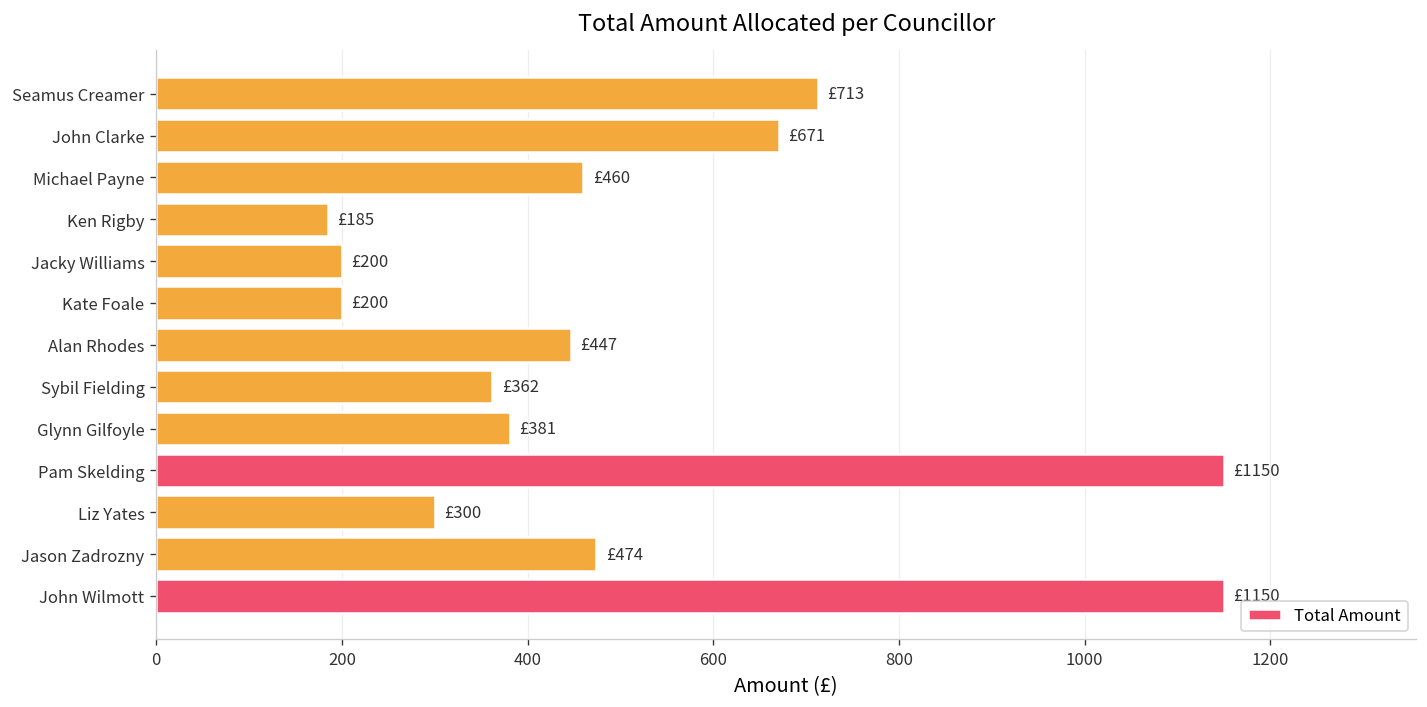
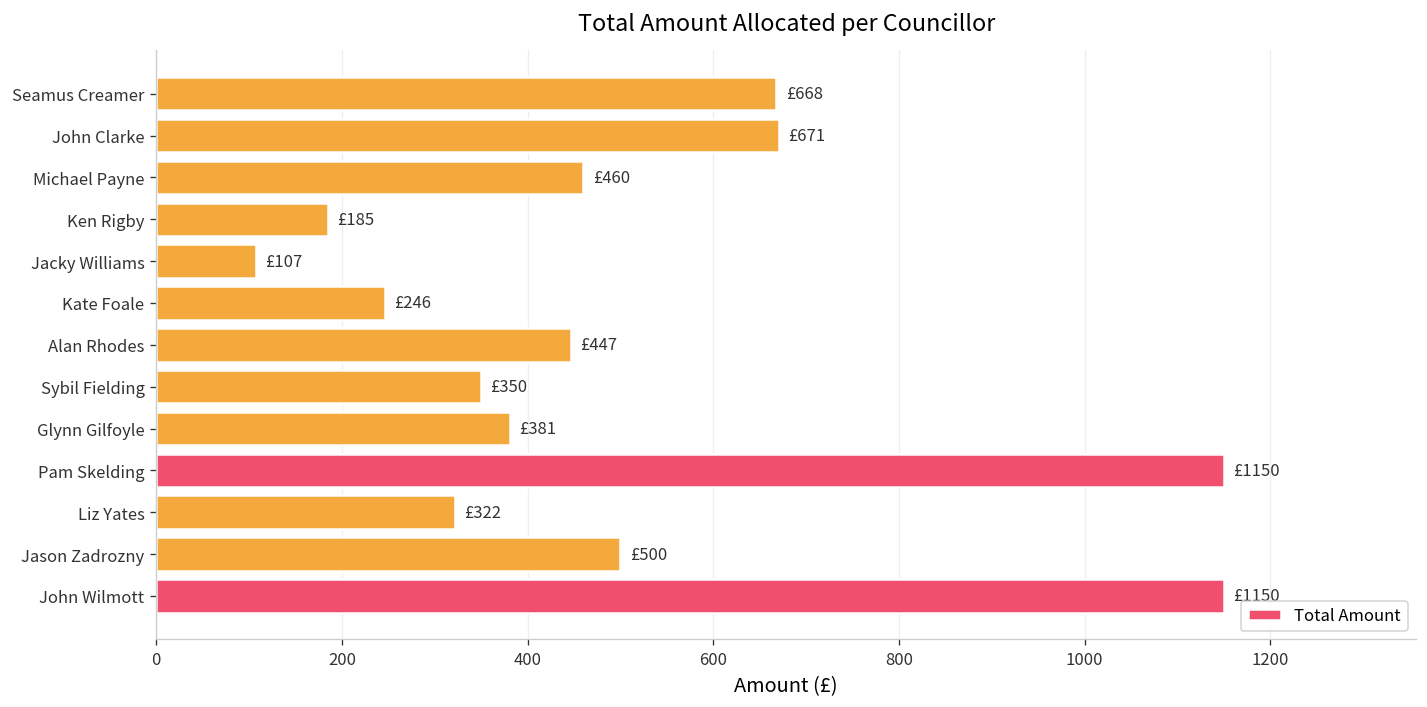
  {
-   "Seamus Creamer": "£713",
+   "Seamus Creamer": "£668",
    "John Clarke": "£671",
    "Michael Payne": "£460",
    "Ken Rigby": "£185",
-   "Jacky Williams": "£200",
-   "Kate Foale": "£200",
+   "Jacky Williams": "£107",
+   "Kate Foale": "£246",
    "Alan Rhodes": "£447",
-   "Sybil Fielding": "£362",
+   "Sybil Fielding": "£350",
    "Glynn Gilfoyle": "£381",
    "Pam Skelding": "£1150",
-   "Liz Yates": "£300",
-   "Jason Zadrozny": "£474"
+   "Liz Yates": "£322",
+   "Jason Zadrozny": "£500"
  }
